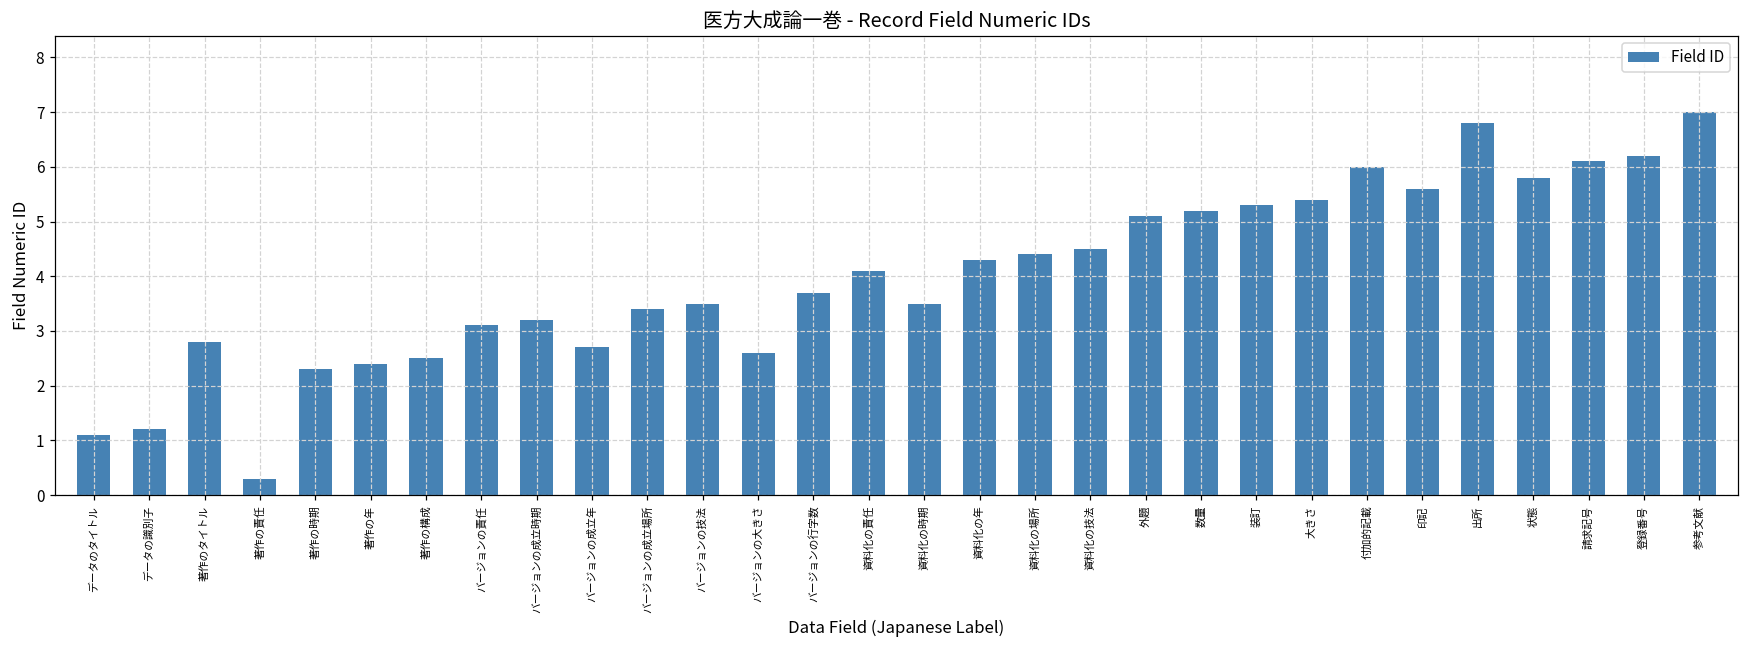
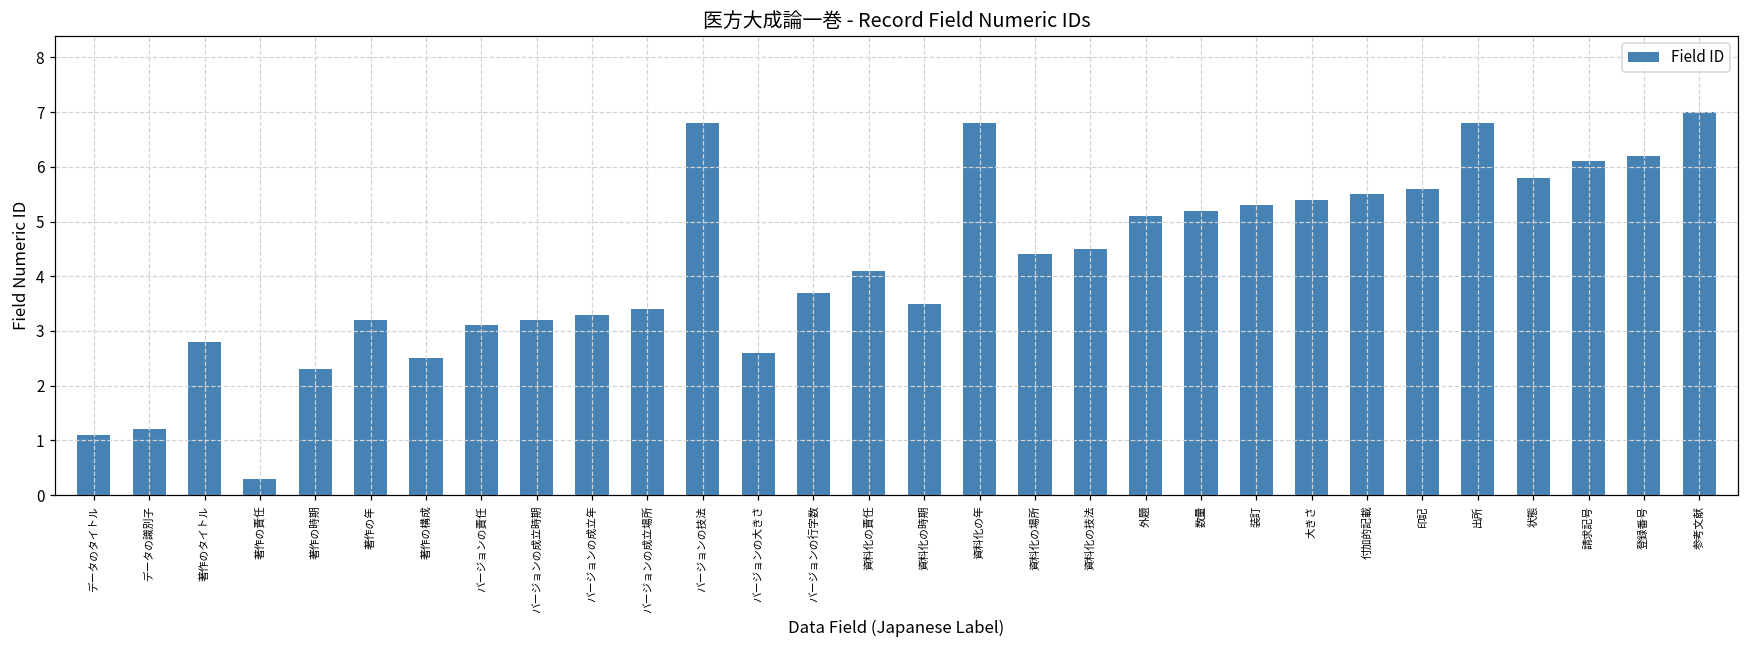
  {
    "データのタイトル": 1.1,
    "データの識別子": 1.2,
    "著作のタイトル": 2.8,
    "著作の責任": 0.3,
    "著作の時期": 2.3,
-   "著作の年": 2.4,
+   "著作の年": 3.2,
    "著作の構成": 2.5,
    "バージョンの責任": 3.1,
    "バージョンの成立時期": 3.2,
-   "バージョンの成立年": 2.7,
+   "バージョンの成立年": 3.3,
    "バージョンの成立場所": 3.4,
-   "バージョンの技法": 3.5,
+   "バージョンの技法": 6.8,
    "バージョンの大きさ": 2.6,
    "バージョンの行字数": 3.7,
    "資料化の責任": 4.1,
    "資料化の時期": 3.5,
-   "資料化の年": 4.3,
+   "資料化の年": 6.8,
    "資料化の場所": 4.4,
    "資料化の技法": 4.5,
    "外題": 5.1,
    "数量": 5.2,
    "装訂": 5.3,
    "大きさ": 5.4,
-   "付加的記載": 6.0,
+   "付加的記載": 5.5,
    "印記": 5.6,
    "出所": 6.8,
    "状態": 5.8,
    "請求記号": 6.1,
    "登録番号": 6.2,
    "参考文献": 7.0
  }
